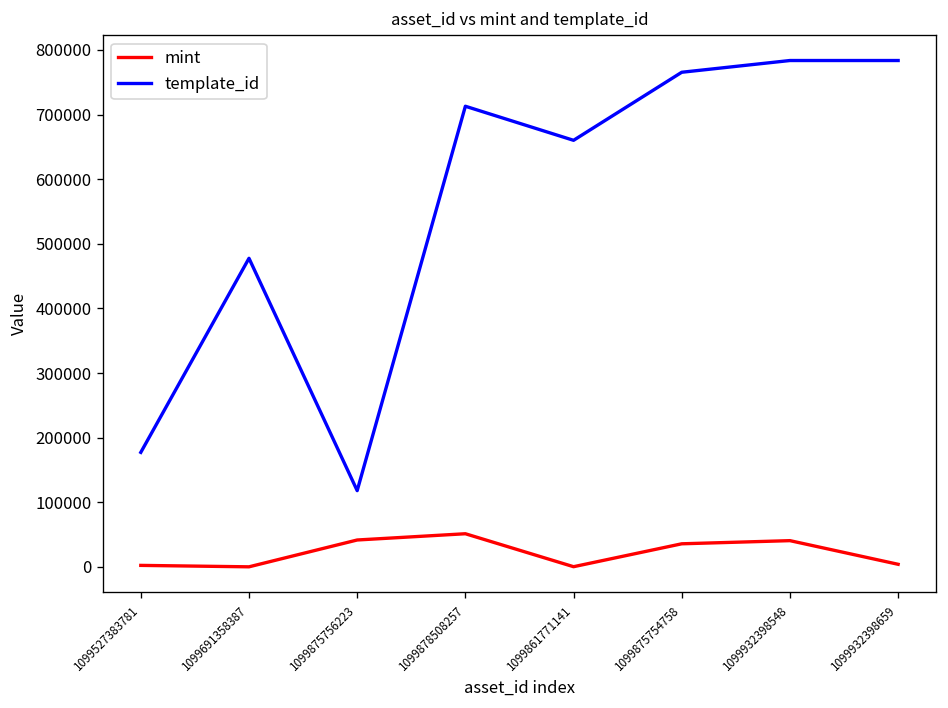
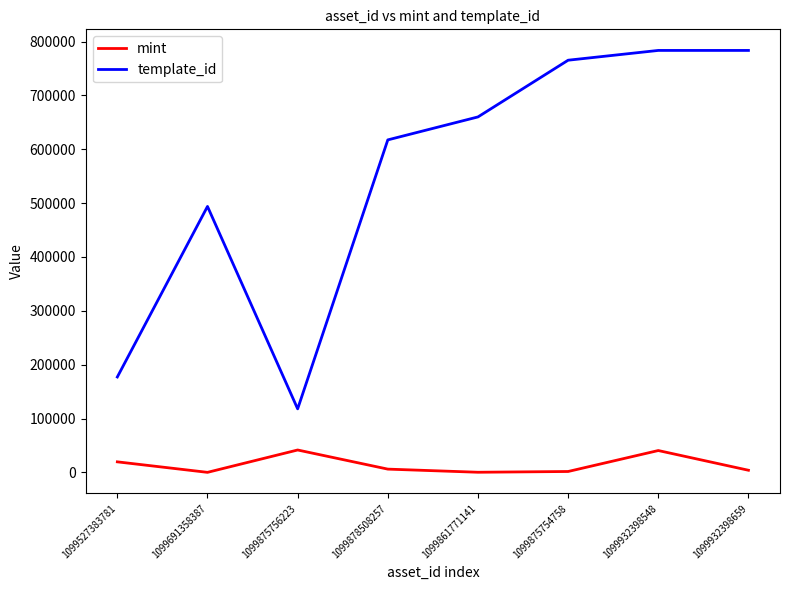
  {
    "mint": {
-     "1099527383781": 0,
+     "1099527383781": 20000,
      "1099691358387": 0,
      "1099875756223": 40000,
-     "1099878508257": 50000,
+     "1099878508257": 10000,
      "1099861771141": 0,
-     "1099875754758": 40000,
+     "1099875754758": 0,
      "1099932398548": 40000,
      "1099932398659": 0
    },
    "template_id": {
      "1099527383781": 180000,
-     "1099691358387": 480000,
+     "1099691358387": 490000,
      "1099875756223": 120000,
-     "1099878508257": 710000,
+     "1099878508257": 620000,
      "1099861771141": 660000,
      "1099875754758": 770000,
      "1099932398548": 780000,
      "1099932398659": 780000
    }
  }
